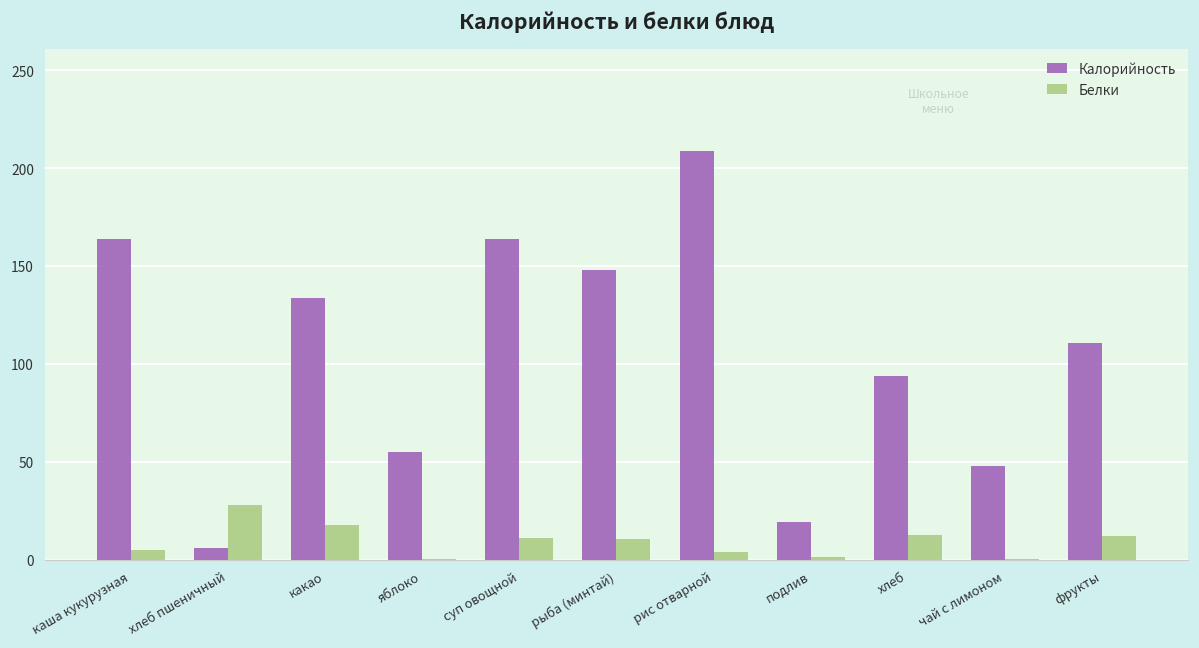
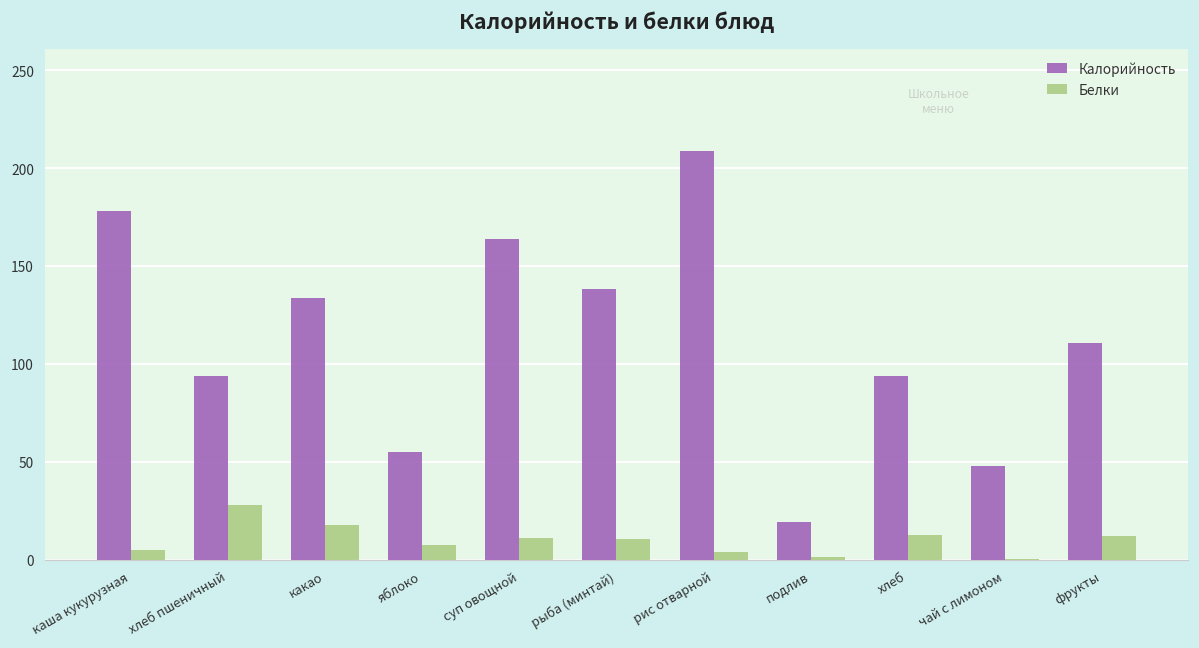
  {
    "Калорийность": {
-     "каша кукурузная": 164,
-     "хлеб пшеничный": 6,
+     "каша кукурузная": 178,
+     "хлеб пшеничный": 94,
      "какао": 133,
      "яблоко": 55,
      "суп овощной": 164,
-     "рыба (минтай)": 148,
+     "рыба (минтай)": 138,
      "рис отварной": 209,
      "подлив": 19,
      "хлеб": 94,
      "чай с лимоном": 48,
      "фрукты": 110
    },
    "Белки": {
      "каша кукурузная": 5,
      "хлеб пшеничный": 28,
      "какао": 17,
-     "яблоко": 0,
+     "яблоко": 8,
      "суп овощной": 11,
      "рыба (минтай)": 10,
      "рис отварной": 4,
      "хлеб": 13,
      "фрукты": 12
    }
  }
